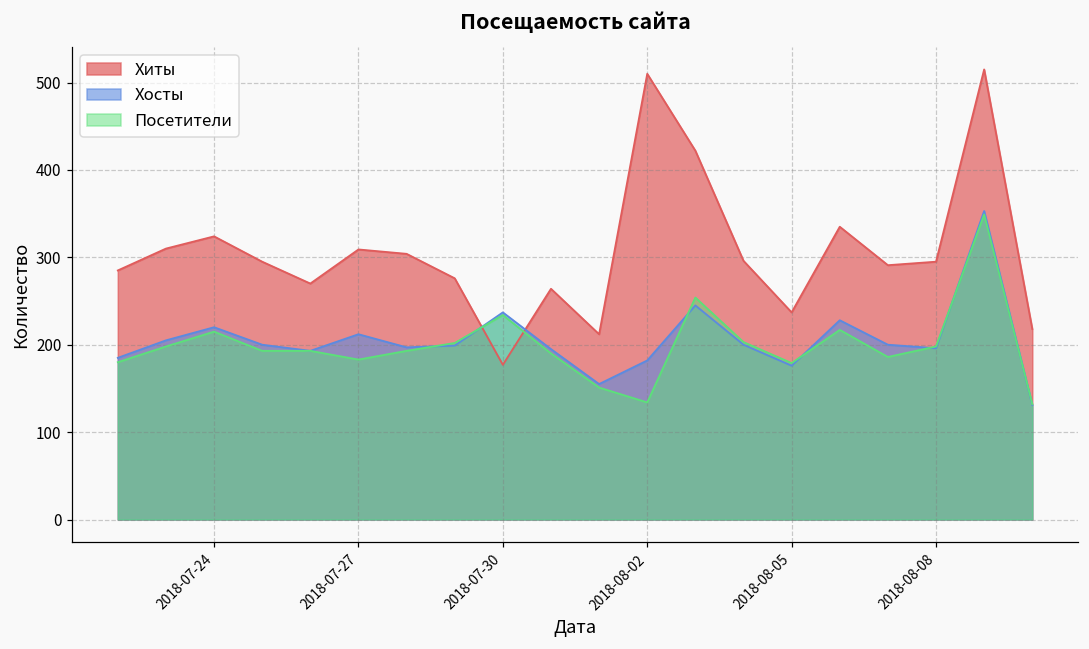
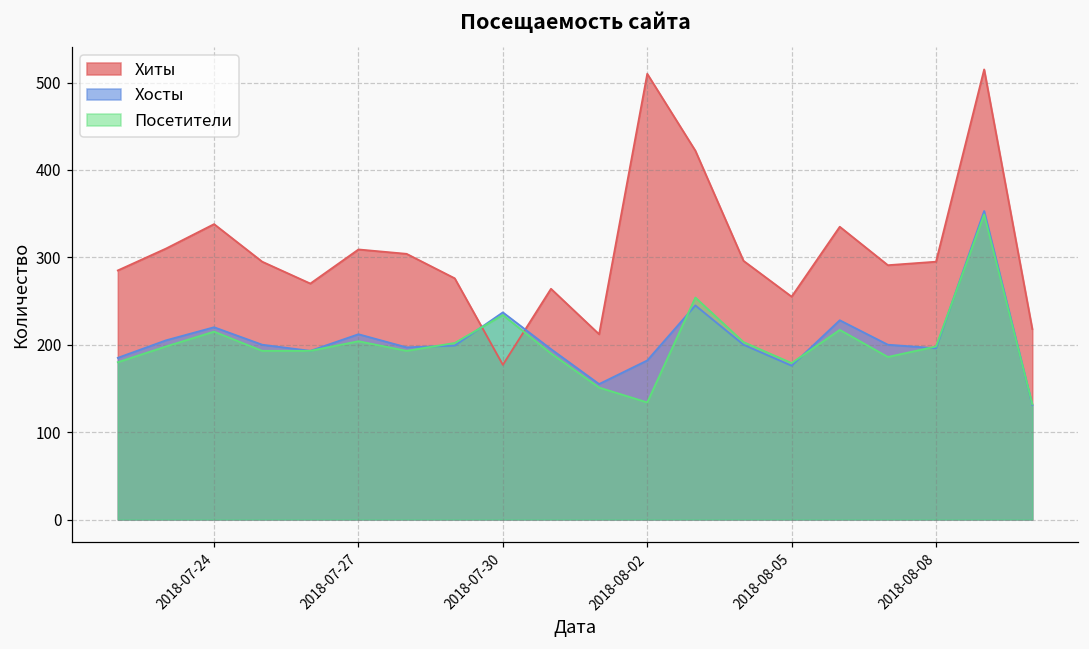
  {
    "Хиты": {
-     "2018-07-24": 320,
+     "2018-07-24": 340,
      "2018-07-27": 310,
      "2018-07-30": 180,
      "2018-08-02": 510,
-     "2018-08-05": 240,
+     "2018-08-05": 260,
      "2018-08-08": 300
    },
    "Хосты": {
      "2018-07-24": 220,
      "2018-07-27": 210,
      "2018-08-02": 180
    },
    "Посетители": {
      "2018-07-24": 220,
-     "2018-07-27": 180,
+     "2018-07-27": 200,
      "2018-08-02": 130
    }
  }
